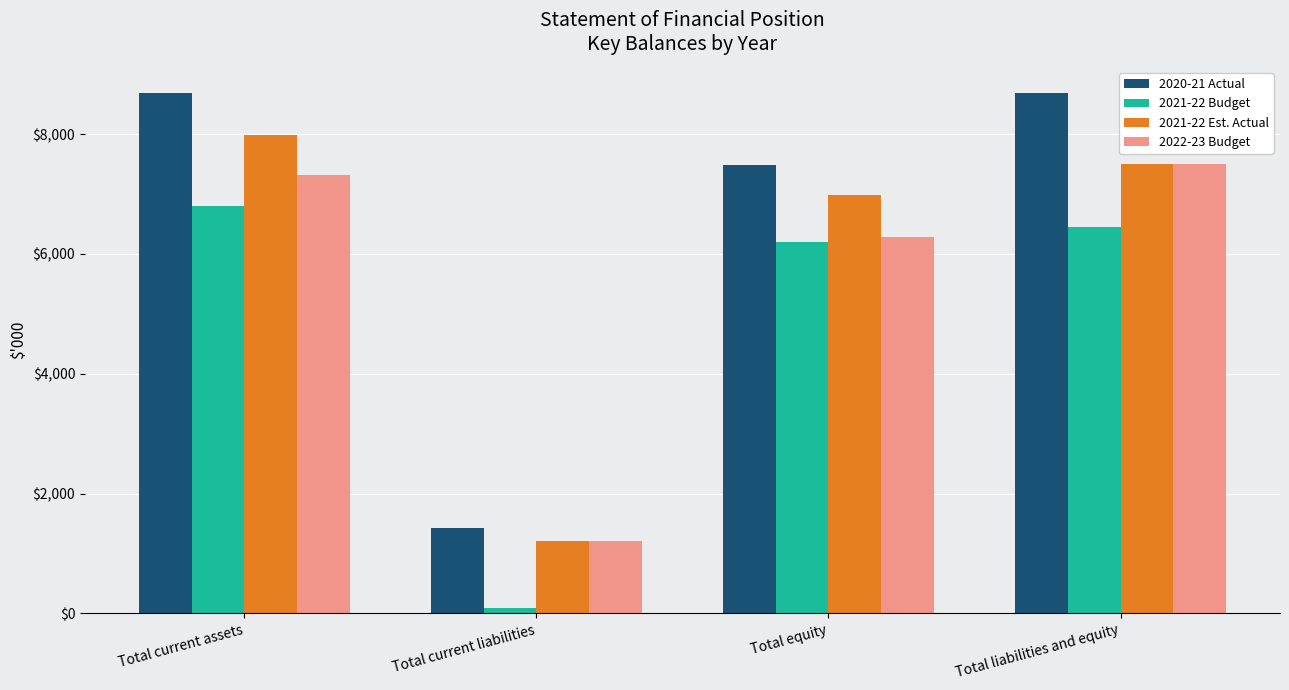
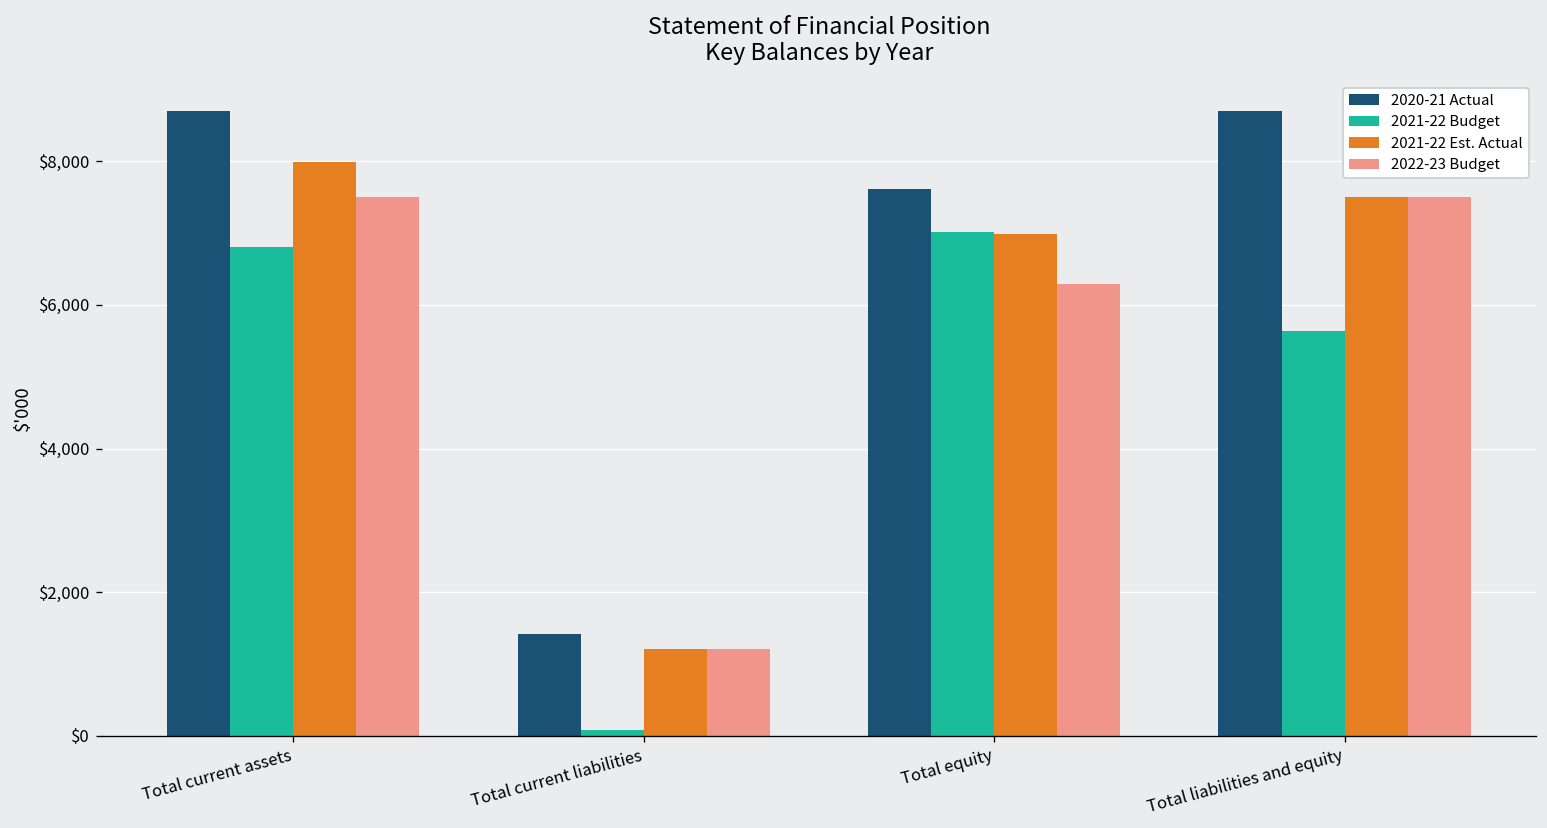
  {
    "2020-21 Actual": {
      "Total current assets": "$8,700",
      "Total current liabilities": "$1,400",
-     "Total equity": "$7,500",
+     "Total equity": "$7,600",
      "Total liabilities and equity": "$8,700"
    },
    "2021-22 Budget": {
      "Total current assets": "$6,800",
      "Total current liabilities": "$100",
-     "Total equity": "$6,200",
-     "Total liabilities and equity": "$6,500"
+     "Total equity": "$7,000",
+     "Total liabilities and equity": "$5,600"
    },
    "2021-22 Est. Actual": {
      "Total current assets": "$8,000",
      "Total current liabilities": "$1,200",
      "Total equity": "$7,000",
      "Total liabilities and equity": "$7,500"
    },
    "2022-23 Budget": {
-     "Total current assets": "$7,300",
+     "Total current assets": "$7,500",
      "Total current liabilities": "$1,200",
      "Total equity": "$6,300",
      "Total liabilities and equity": "$7,500"
    }
  }
